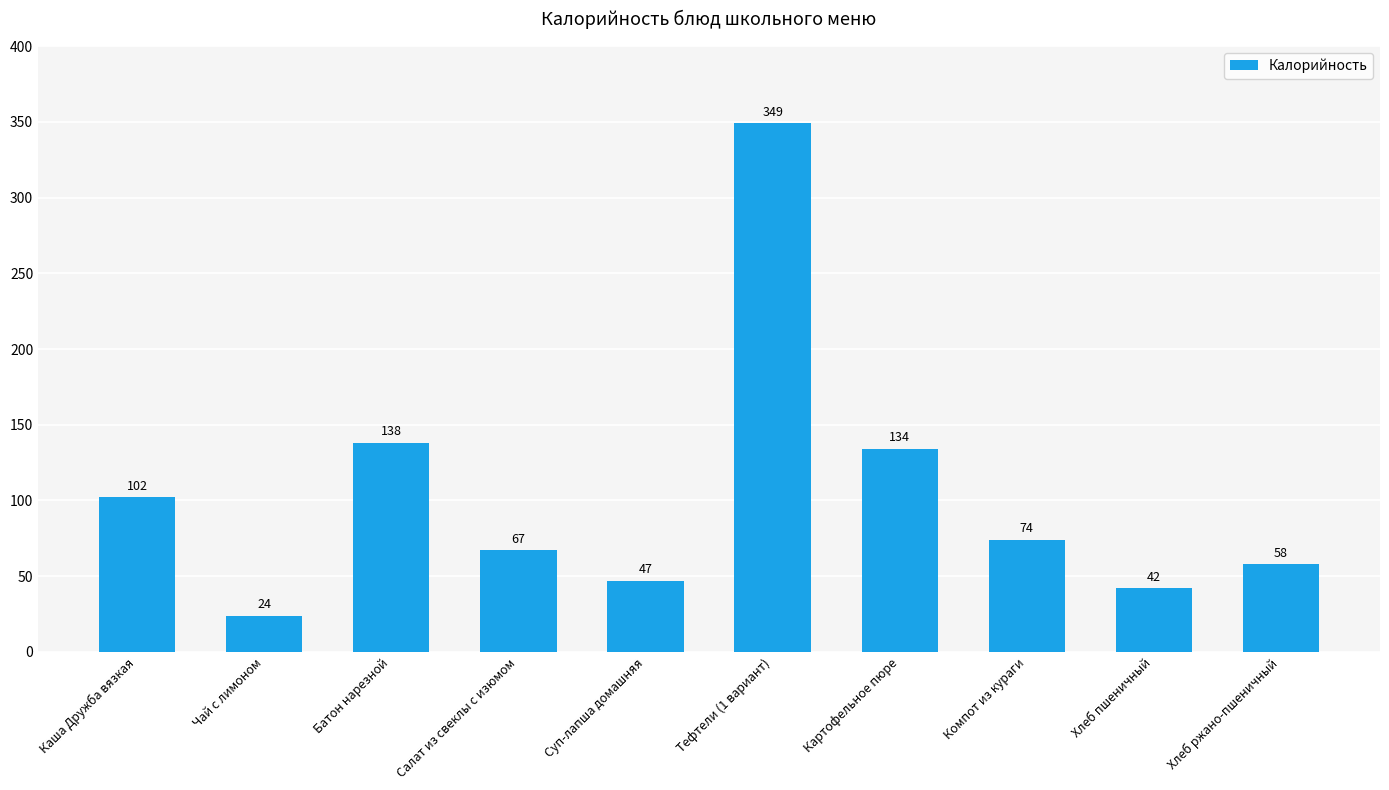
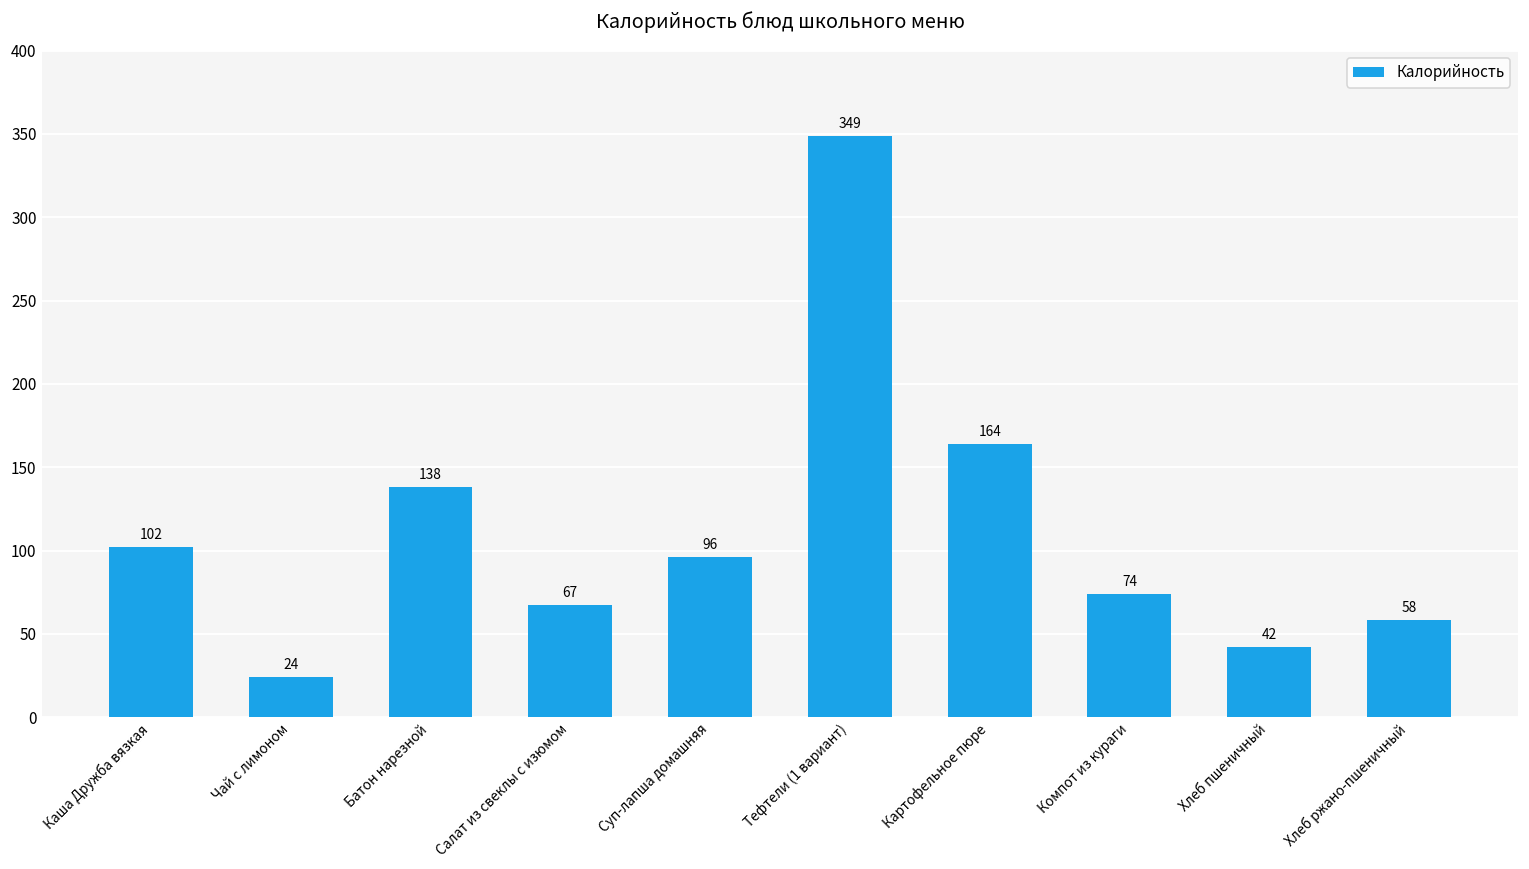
  {
    "Каша Дружба вязкая": 102,
    "Чай с лимоном": 24,
    "Батон нарезной": 138,
    "Салат из свеклы с изюмом": 67,
-   "Суп-лапша домашняя": 47,
+   "Суп-лапша домашняя": 96,
    "Тефтели (1 вариант)": 349,
-   "Картофельное пюре": 134,
+   "Картофельное пюре": 164,
    "Компот из кураги": 74,
    "Хлеб пшеничный": 42,
    "Хлеб ржано-пшеничный": 58
  }
